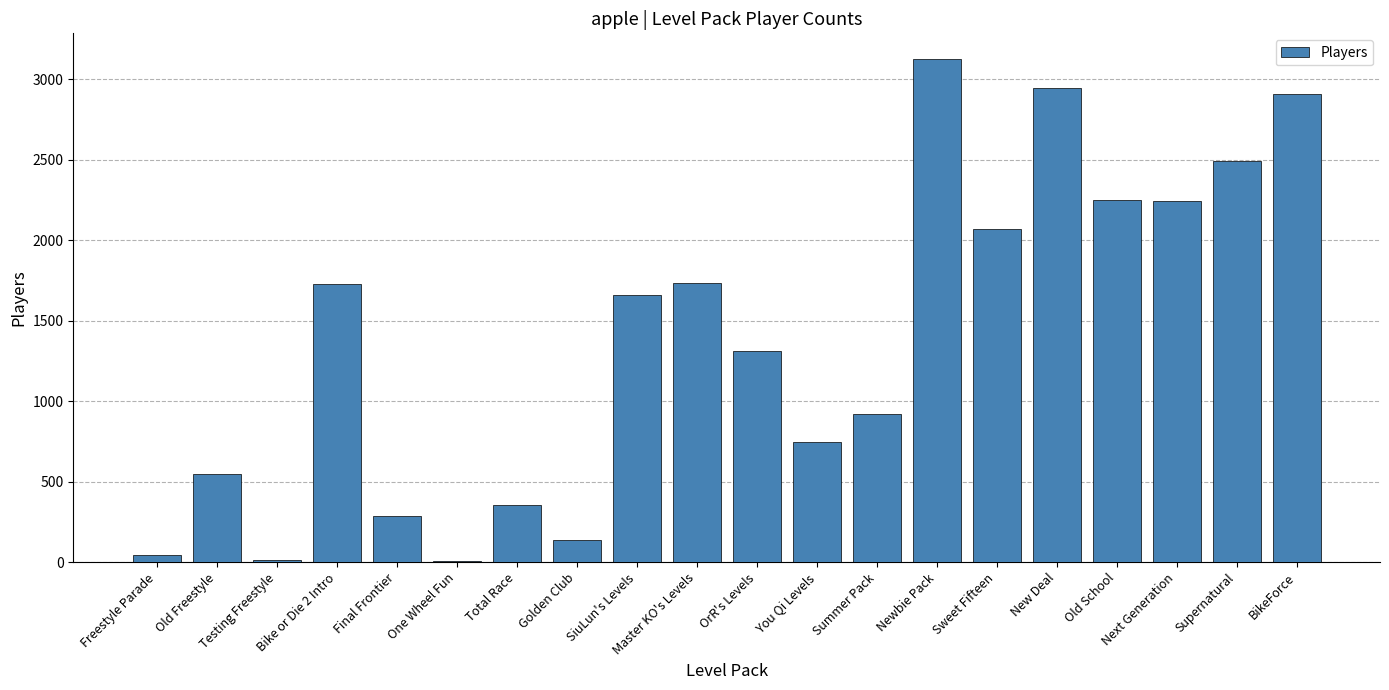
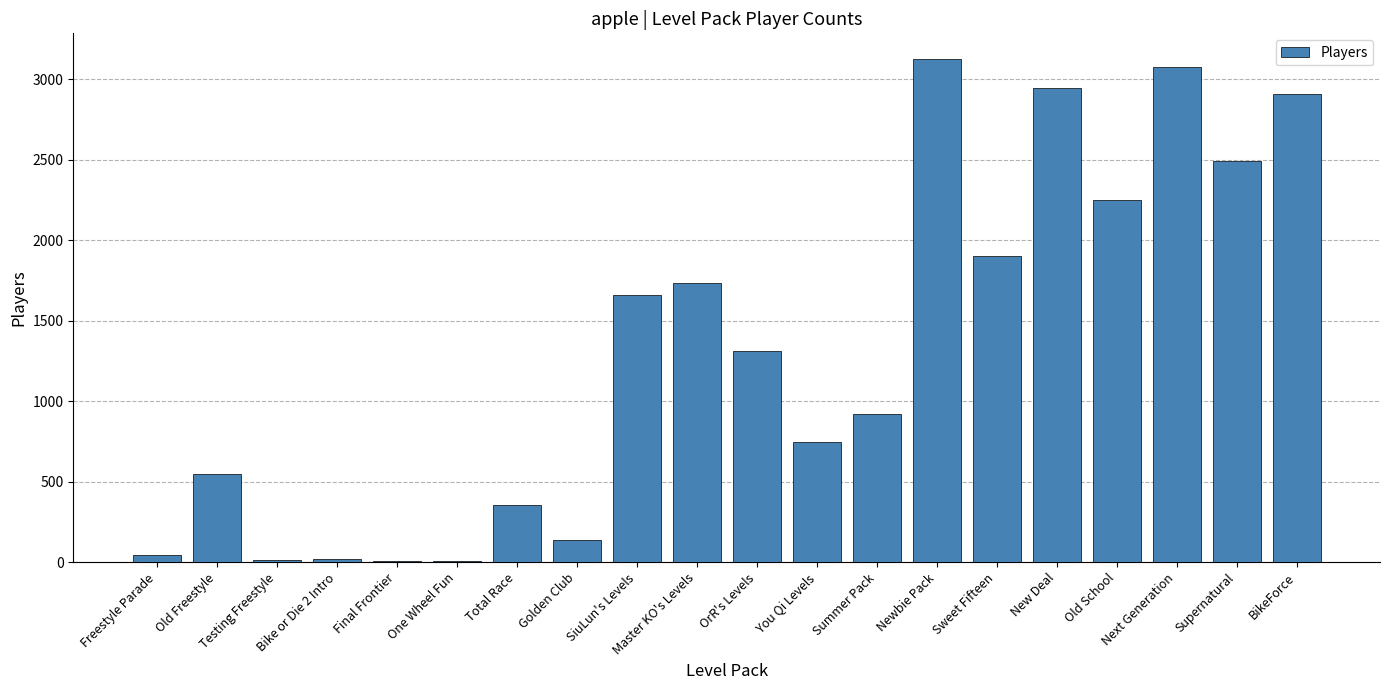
  {
    "Freestyle Parade": 50,
    "Old Freestyle": 550,
-   "Bike or Die 2 Intro": 1730,
-   "Final Frontier": 290,
+   "Bike or Die 2 Intro": 20,
+   "Final Frontier": 10,
    "Total Race": 360,
    "Golden Club": 140,
    "SiuLun's Levels": 1660,
    "Master KO's Levels": 1740,
    "OrR's Levels": 1310,
    "You Qi Levels": 740,
    "Summer Pack": 920,
    "Newbie Pack": 3130,
-   "Sweet Fifteen": 2070,
+   "Sweet Fifteen": 1900,
    "New Deal": 2950,
    "Old School": 2250,
-   "Next Generation": 2240,
+   "Next Generation": 3070,
    "Supernatural": 2490,
    "BikeForce": 2910
  }
